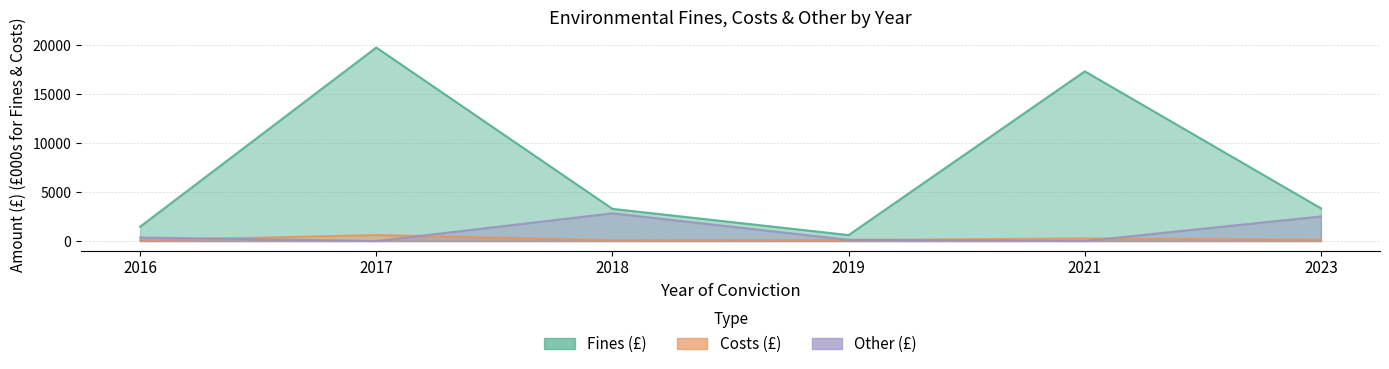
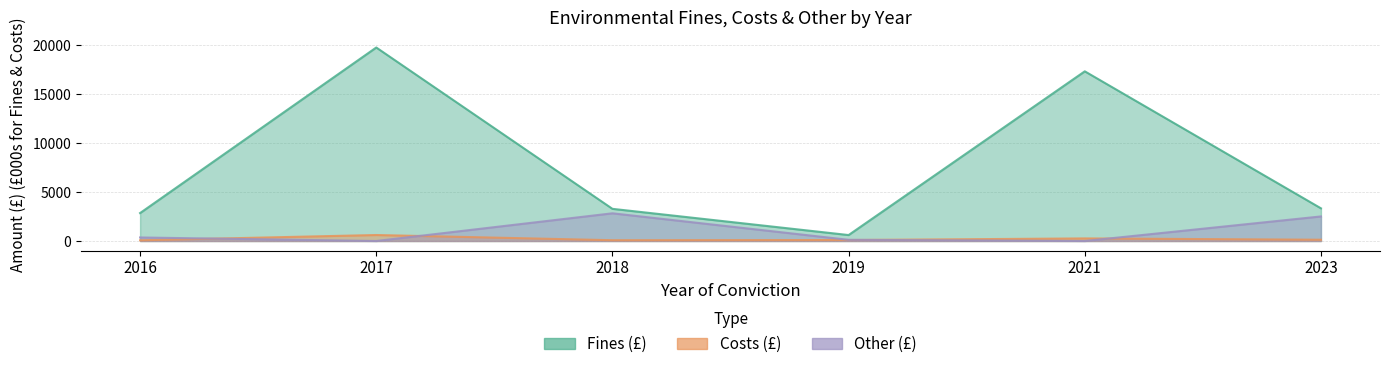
  {
    "Fines (£)": {
-     "2016": 1000,
+     "2016": 3000,
      "2017": 20000,
      "2018": 3000,
      "2019": 1000,
      "2021": 17000,
      "2023": 3000
    },
    "Costs (£)": {
      "2016": 0,
      "2017": 1000,
      "2018": 0,
      "2021": 0,
      "2023": 0
    },
    "Other (£)": {
      "2016": 0,
      "2017": 0,
      "2018": 3000,
      "2021": 0,
      "2023": 3000
    }
  }
